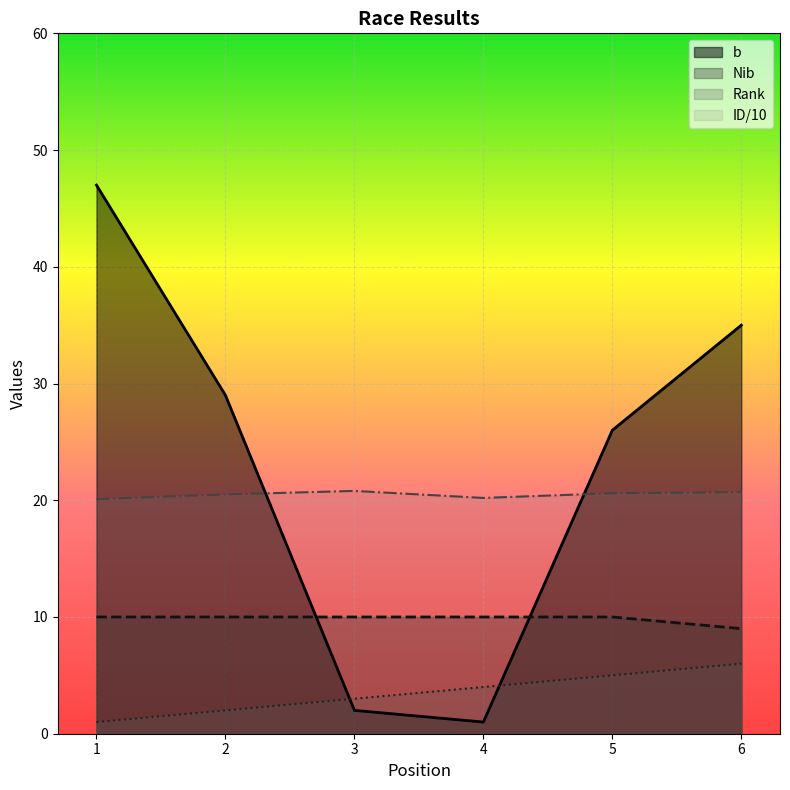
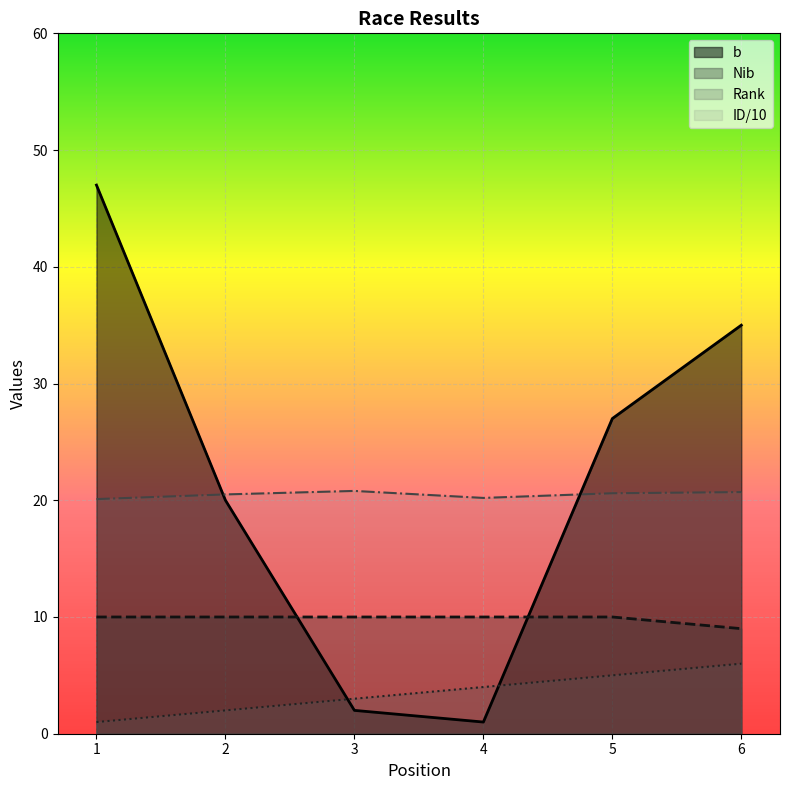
  {
    "b": {
      "1": 47,
-     "2": 29,
+     "2": 20,
      "3": 2,
      "4": 1,
-     "5": 26,
+     "5": 27,
      "6": 35
    }
  }
